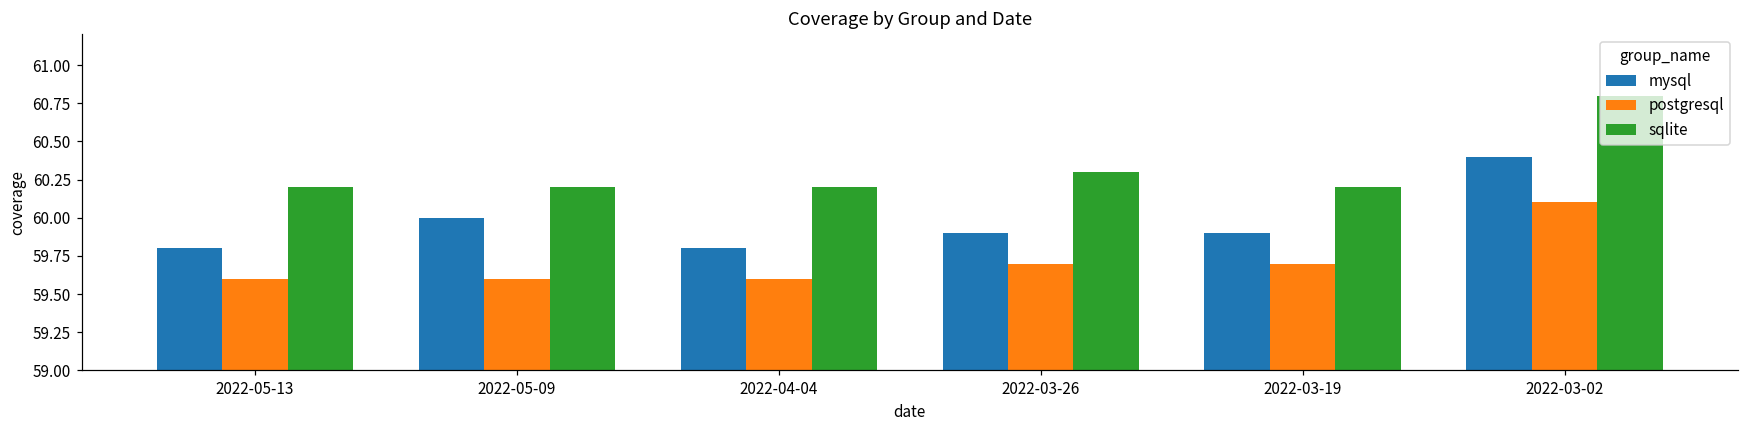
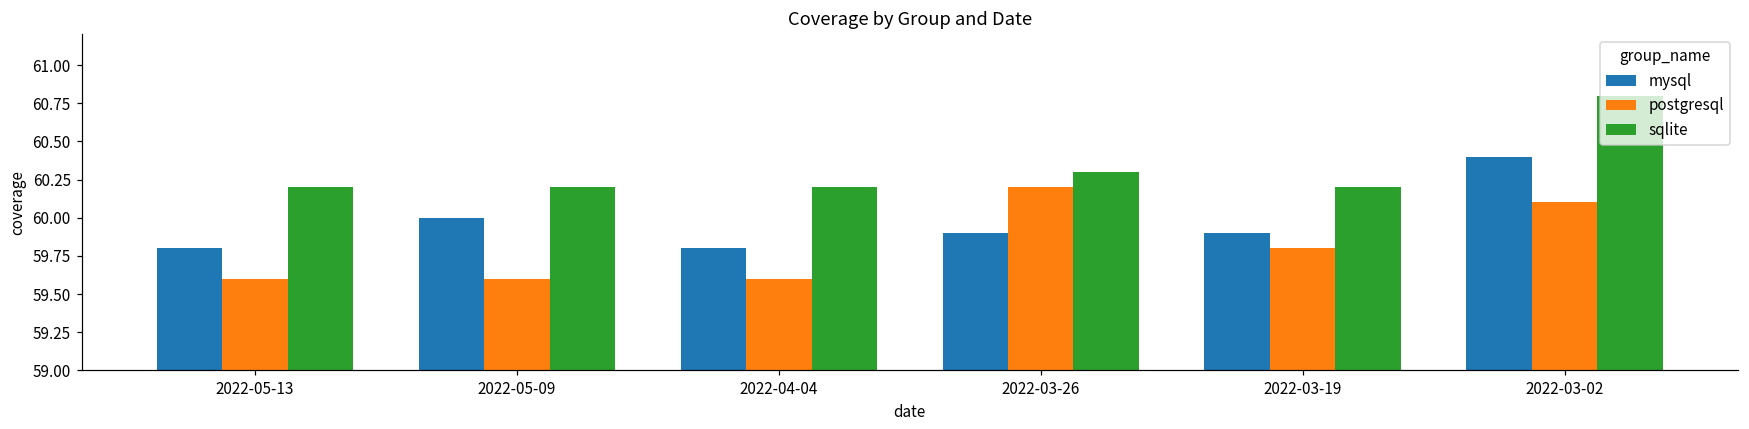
  {
    "mysql": {
      "2022-05-13": 59.8,
      "2022-05-09": 60.0,
      "2022-04-04": 59.8,
      "2022-03-26": 59.9,
      "2022-03-19": 59.9,
      "2022-03-02": 60.4
    },
    "postgresql": {
      "2022-05-13": 59.6,
      "2022-05-09": 59.6,
      "2022-04-04": 59.6,
-     "2022-03-26": 59.7,
-     "2022-03-19": 59.7,
+     "2022-03-26": 60.2,
+     "2022-03-19": 59.8,
      "2022-03-02": 60.1
    },
    "sqlite": {
      "2022-05-13": 60.2,
      "2022-05-09": 60.2,
      "2022-04-04": 60.2,
      "2022-03-26": 60.3,
      "2022-03-19": 60.2
    }
  }
